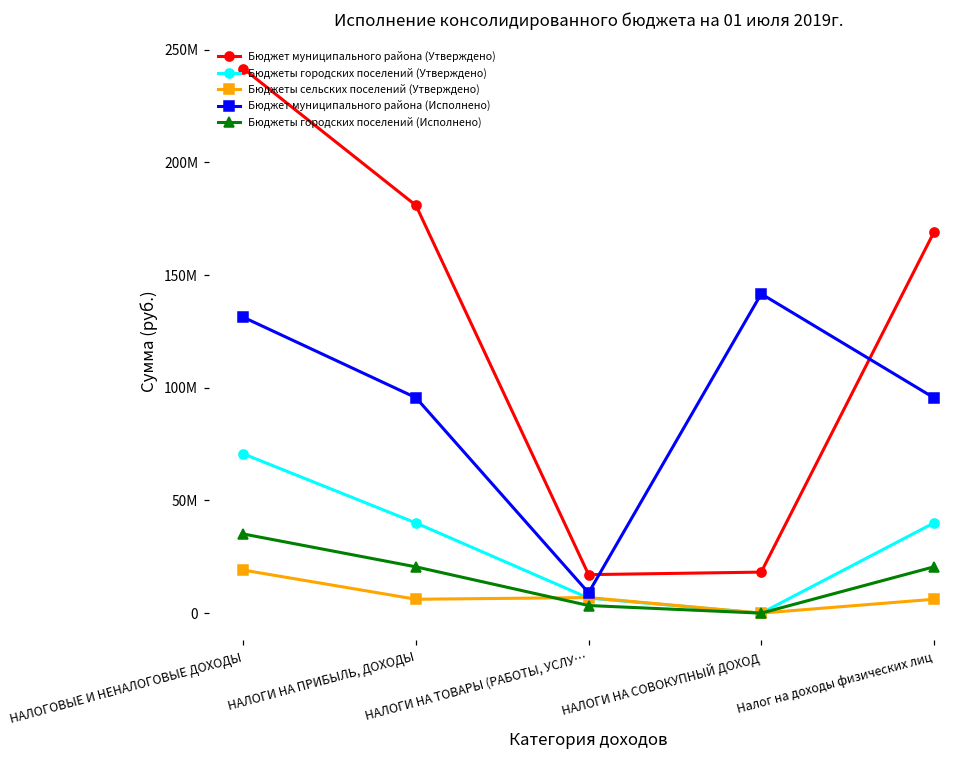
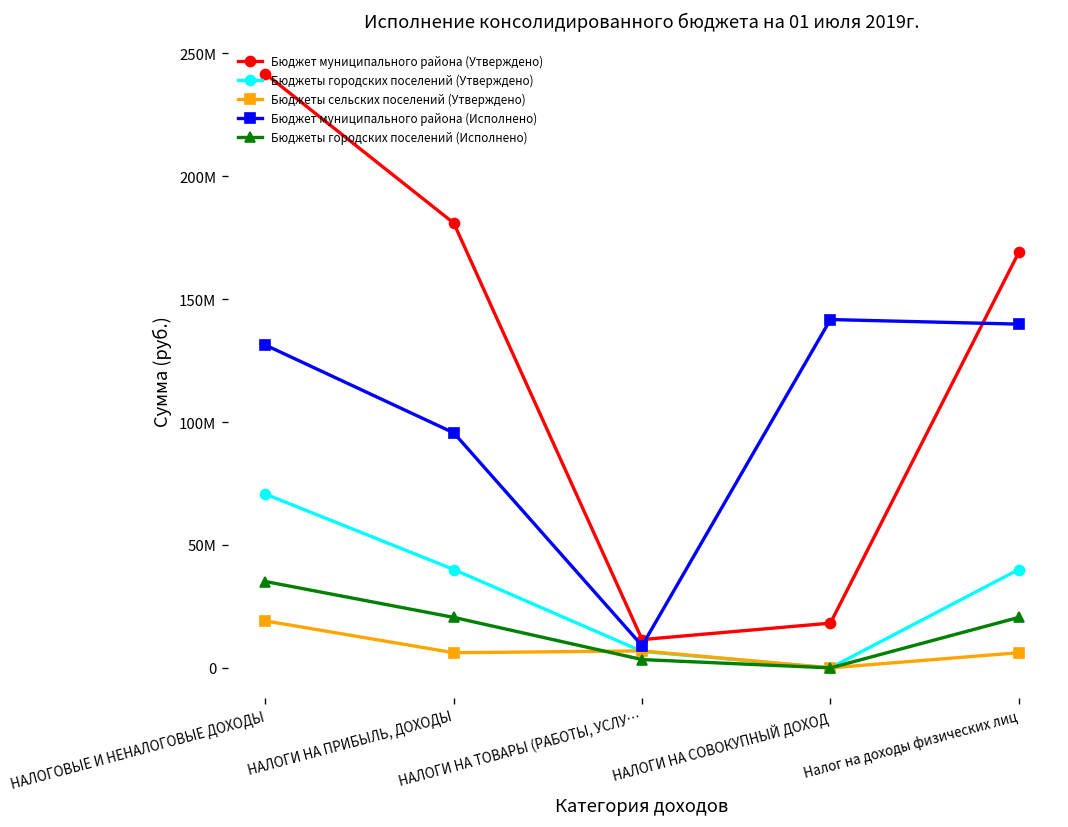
  {
    "Бюджет муниципального района (Утверждено)": {
      "НАЛОГОВЫЕ И НЕНАЛОГОВЫЕ ДОХОДЫ": 242000000,
      "НАЛОГИ НА ПРИБЫЛЬ, ДОХОДЫ": 181000000,
-     "НАЛОГИ НА ТОВАРЫ (РАБОТЫ, УСЛУ…": 17000000,
+     "НАЛОГИ НА ТОВАРЫ (РАБОТЫ, УСЛУ…": 12000000,
      "НАЛОГИ НА СОВОКУПНЫЙ ДОХОД": 18000000,
      "Налог на доходы физических лиц": 169000000
    },
    "Бюджеты городских поселений (Утверждено)": {
      "НАЛОГОВЫЕ И НЕНАЛОГОВЫЕ ДОХОДЫ": 71000000,
      "НАЛОГИ НА ПРИБЫЛЬ, ДОХОДЫ": 40000000,
      "Налог на доходы физических лиц": 40000000
    },
    "Бюджеты сельских поселений (Утверждено)": {
      "НАЛОГОВЫЕ И НЕНАЛОГОВЫЕ ДОХОДЫ": 19000000,
      "НАЛОГИ НА ПРИБЫЛЬ, ДОХОДЫ": 6000000,
      "Налог на доходы физических лиц": 6000000
    },
    "Бюджет муниципального района (Исполнено)": {
      "НАЛОГОВЫЕ И НЕНАЛОГОВЫЕ ДОХОДЫ": 131000000,
      "НАЛОГИ НА ПРИБЫЛЬ, ДОХОДЫ": 96000000,
      "НАЛОГИ НА ТОВАРЫ (РАБОТЫ, УСЛУ…": 9000000,
      "НАЛОГИ НА СОВОКУПНЫЙ ДОХОД": 142000000,
-     "Налог на доходы физических лиц": 96000000
+     "Налог на доходы физических лиц": 140000000
    },
    "Бюджеты городских поселений (Исполнено)": {
      "НАЛОГОВЫЕ И НЕНАЛОГОВЫЕ ДОХОДЫ": 35000000,
      "НАЛОГИ НА ПРИБЫЛЬ, ДОХОДЫ": 21000000,
      "НАЛОГИ НА ТОВАРЫ (РАБОТЫ, УСЛУ…": 3000000,
      "Налог на доходы физических лиц": 21000000
    }
  }
